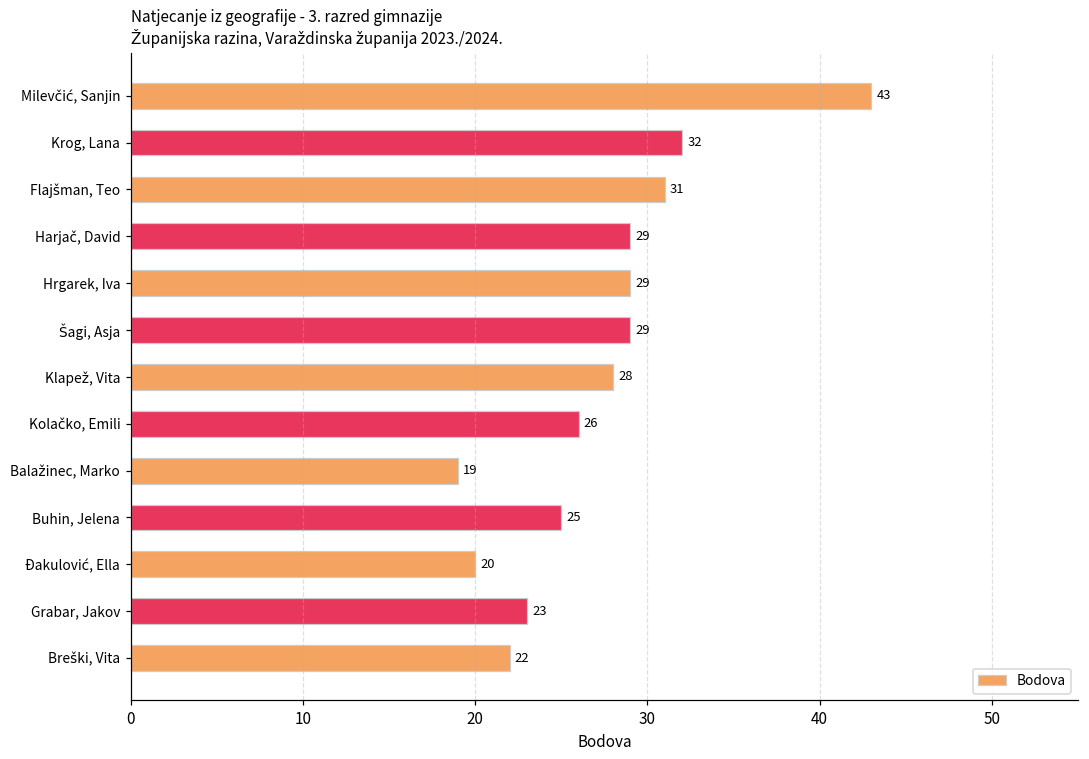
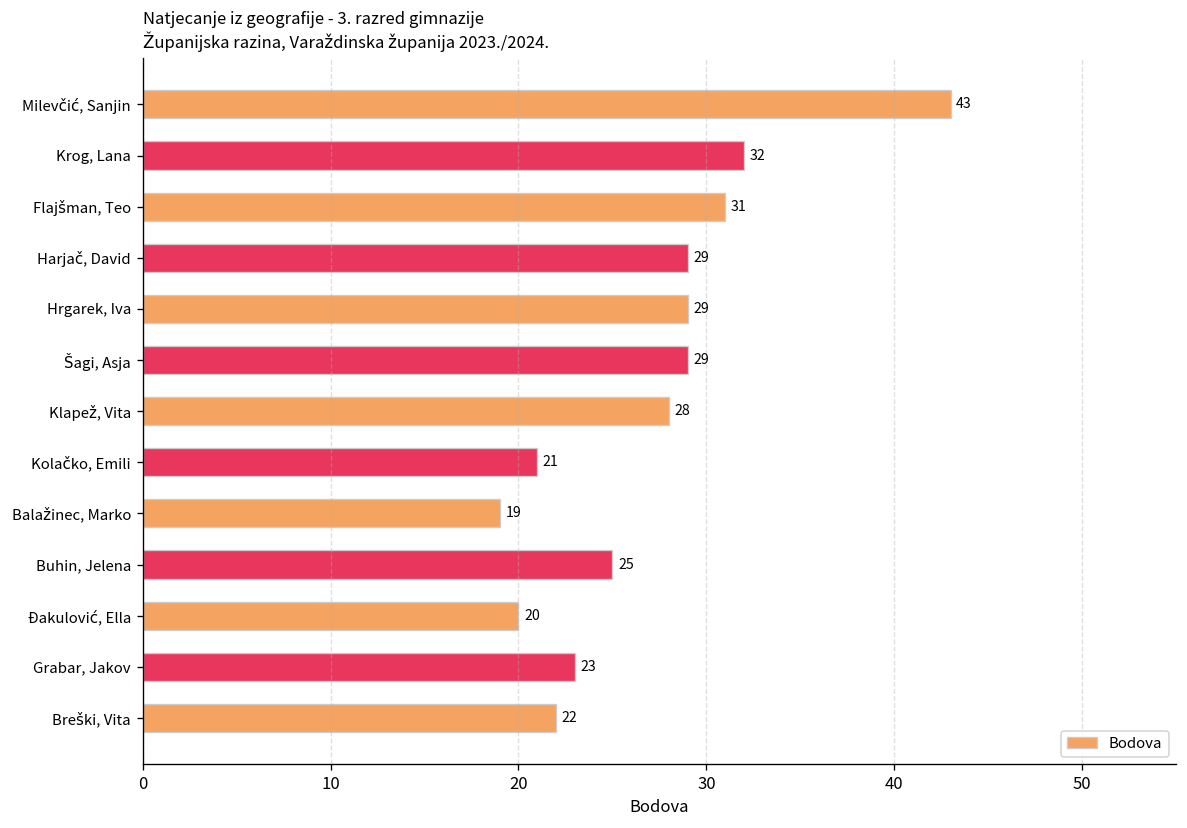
  {
    "Milevčić, Sanjin": 43,
    "Krog, Lana": 32,
    "Flajšman, Teo": 31,
    "Harjač, David": 29,
    "Hrgarek, Iva": 29,
    "Šagi, Asja": 29,
    "Klapež, Vita": 28,
-   "Kolačko, Emili": 26,
+   "Kolačko, Emili": 21,
    "Balažinec, Marko": 19,
    "Buhin, Jelena": 25,
    "Đakulović, Ella": 20,
    "Grabar, Jakov": 23,
    "Breški, Vita": 22
  }
